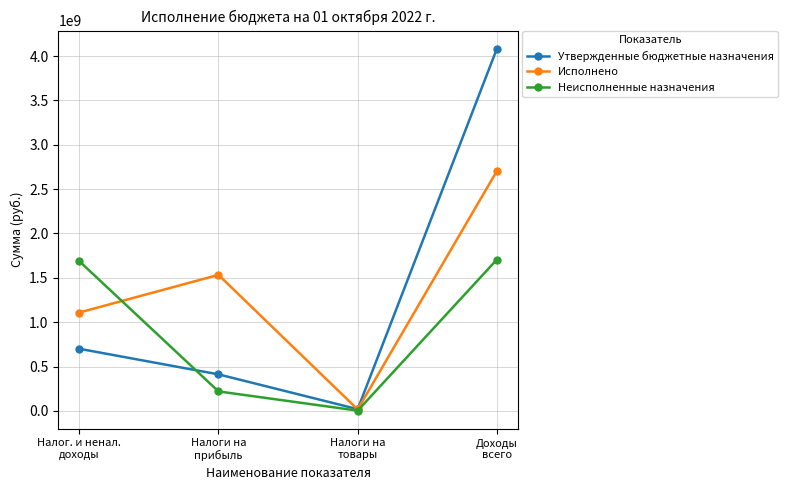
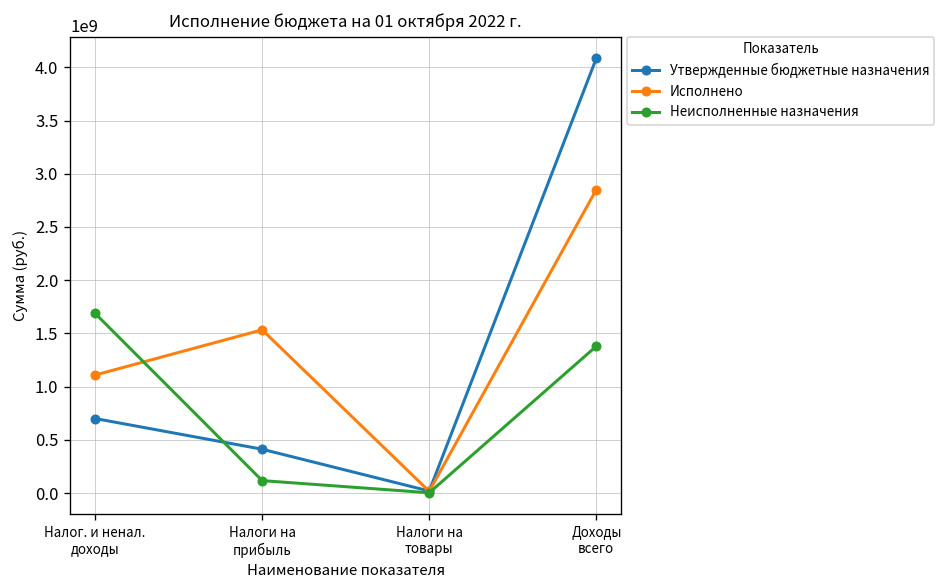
  {
    "Утвержденные бюджетные назначения": {
      "Налог. и ненал. доходы": 700000000,
      "Налоги на прибыль": 400000000,
      "Доходы всего": 4100000000
    },
    "Исполнено": {
      "Налог. и ненал. доходы": 1100000000,
      "Налоги на прибыль": 1500000000,
-     "Доходы всего": 2700000000
+     "Доходы всего": 2900000000
    },
    "Неисполненные назначения": {
      "Налог. и ненал. доходы": 1700000000,
-     "Налоги на прибыль": 200000000,
-     "Доходы всего": 1700000000
+     "Налоги на прибыль": 100000000,
+     "Доходы всего": 1400000000
    }
  }
